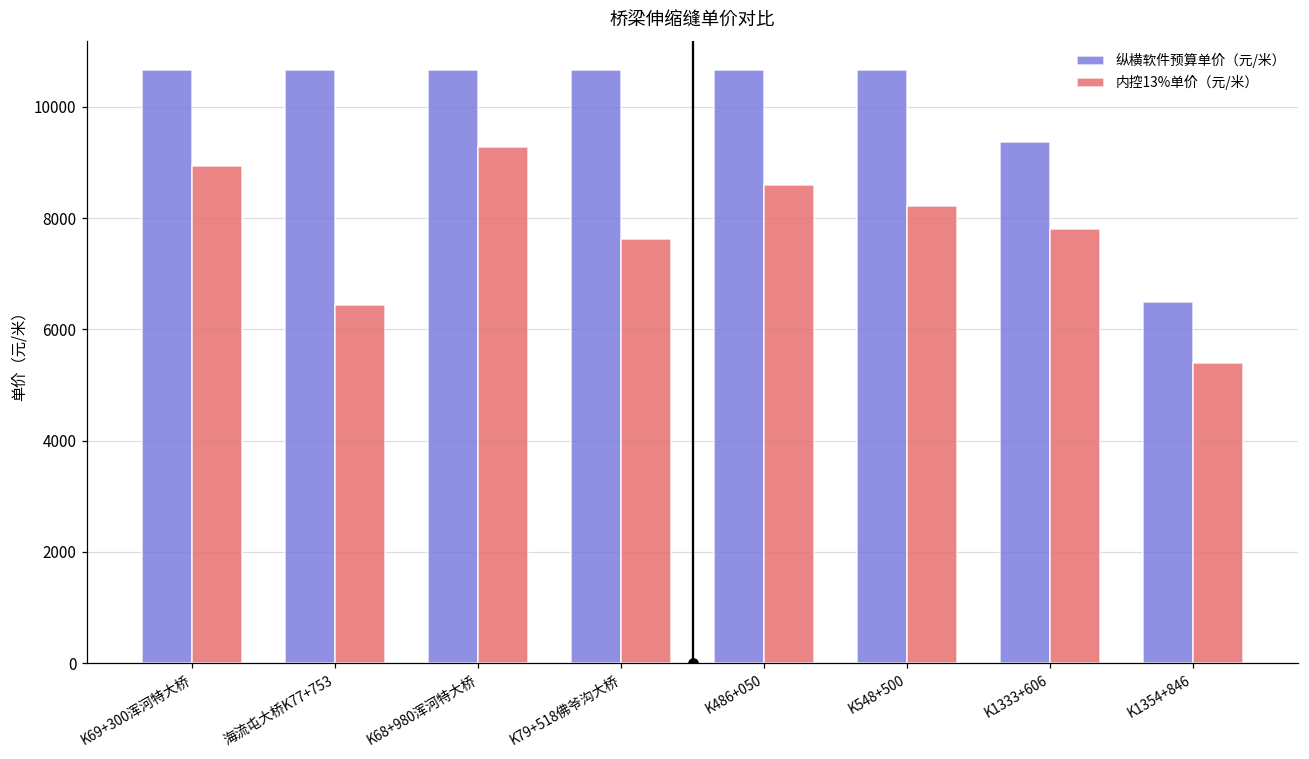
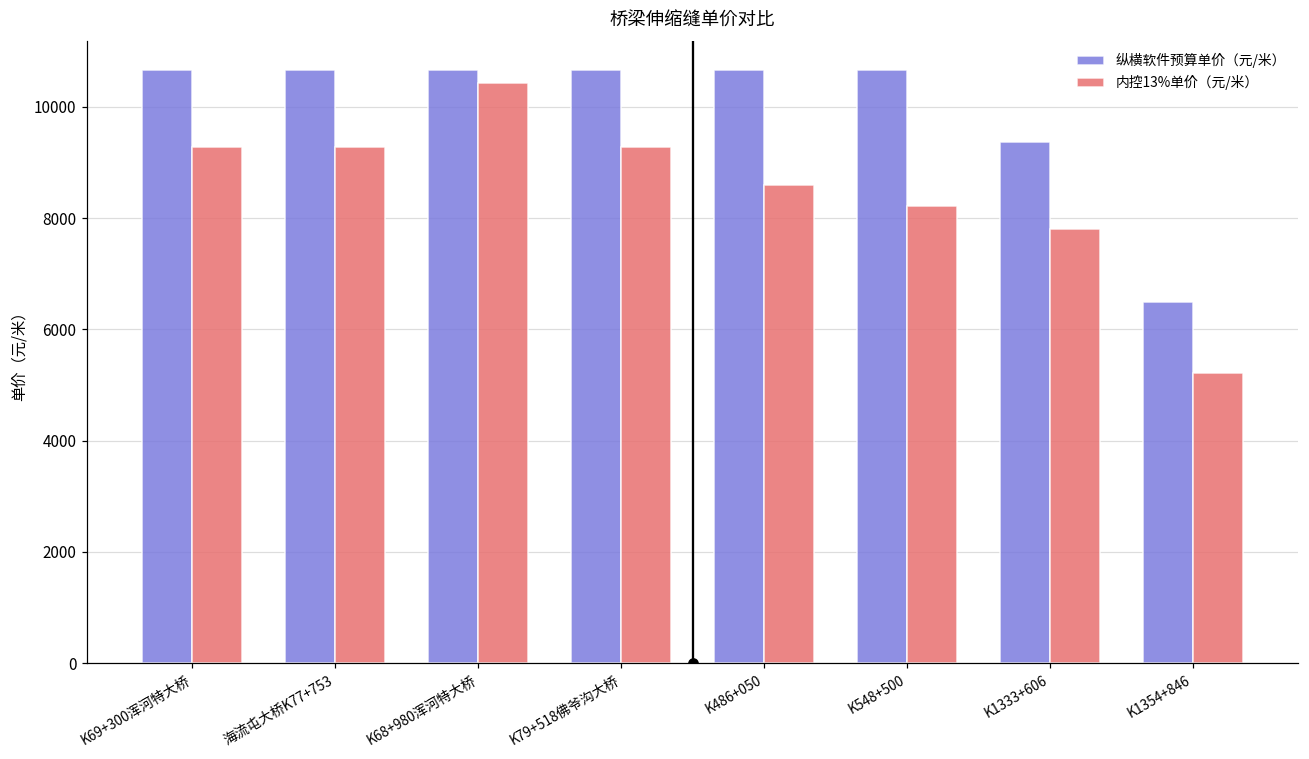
  {
    "纵横软件预算单价（元/米）": {
      "K69+300浑河特大桥": 10700,
      "海流屯大桥K77+753": 10700,
      "K68+980浑河特大桥": 10700,
      "K79+518佛爷沟大桥": 10700,
      "K486+050": 10700,
      "K548+500": 10700,
      "K1333+606": 9400,
      "K1354+846": 6500
    },
    "内控13%单价（元/米）": {
-     "K69+300浑河特大桥": 8900,
-     "海流屯大桥K77+753": 6400,
-     "K68+980浑河特大桥": 9300,
-     "K79+518佛爷沟大桥": 7600,
+     "K69+300浑河特大桥": 9300,
+     "海流屯大桥K77+753": 9300,
+     "K68+980浑河特大桥": 10400,
+     "K79+518佛爷沟大桥": 9300,
      "K486+050": 8600,
      "K548+500": 8200,
      "K1333+606": 7800,
-     "K1354+846": 5400
+     "K1354+846": 5200
    }
  }
